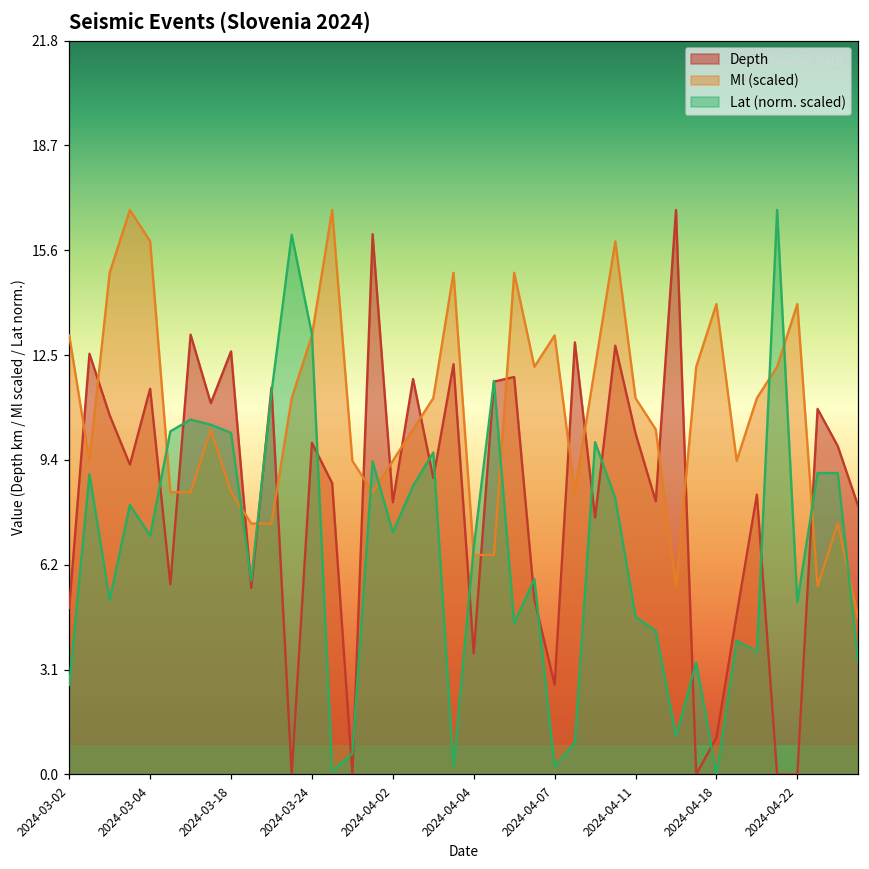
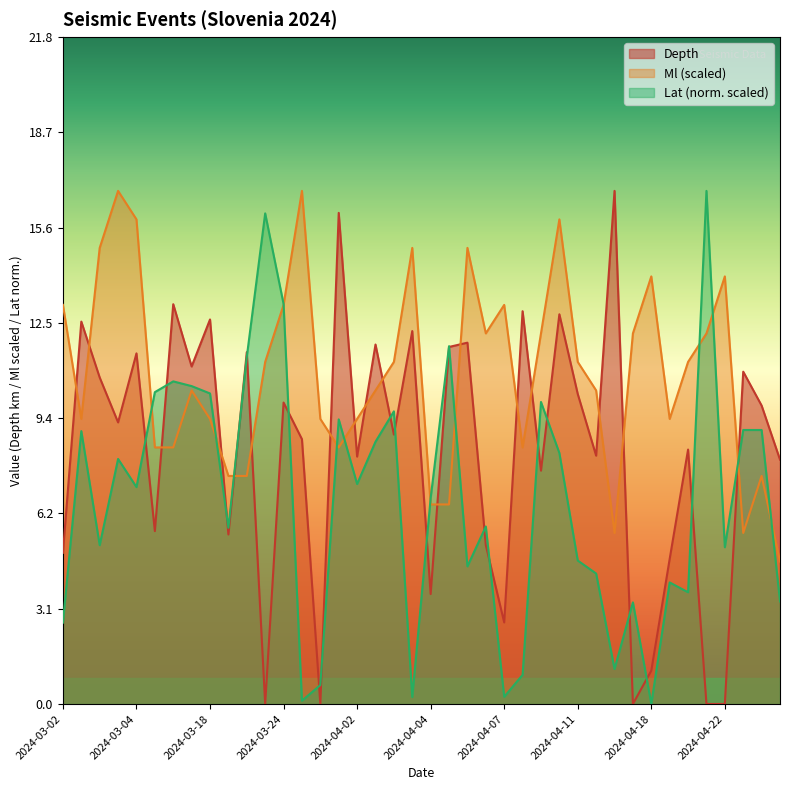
  {
    "Depth": {
      "2024-03-18": 12.6,
      "2024-03-24": 9.9,
      "2024-04-18": 1.1
    },
    "Ml (scaled)": {
-     "2024-03-18": 8.4,
+     "2024-03-18": 9.3,
      "2024-04-18": 14.0
    },
    "Lat (norm. scaled)": {
      "2024-03-18": 10.2
    }
  }
